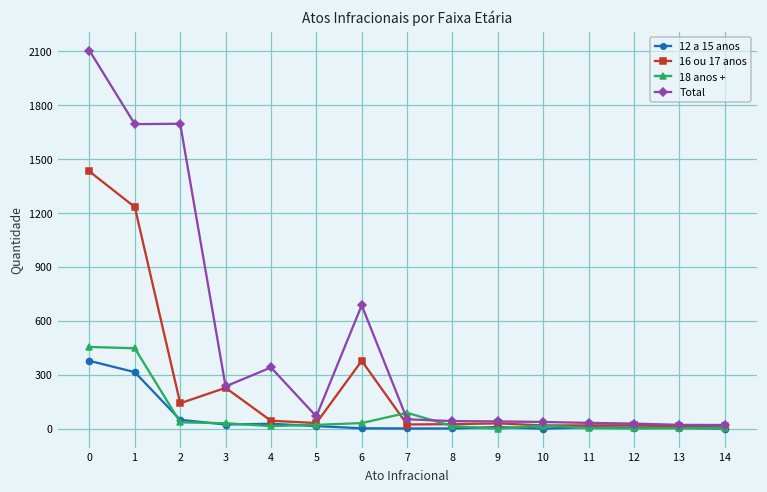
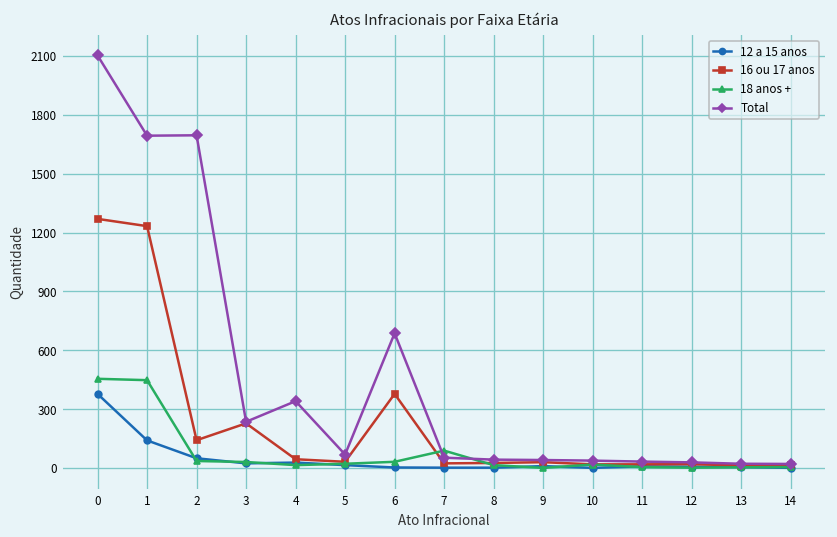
  {
    "12 a 15 anos": {
      "0": 380,
-     "1": 320,
+     "1": 140,
      "6": 0,
      "7": 0,
      "10": 0
    },
    "16 ou 17 anos": {
-     "0": 1430,
+     "0": 1270,
      "1": 1230,
      "2": 140,
      "4": 50,
      "6": 380,
      "7": 20
    },
    "18 anos +": {
      "0": 460,
      "1": 450,
      "6": 30,
      "7": 90
    },
    "Total": {
      "0": 2100,
      "1": 1690,
      "2": 1700,
      "4": 340,
      "5": 70,
      "6": 690,
      "7": 50,
      "8": 40,
      "10": 40
    }
  }
